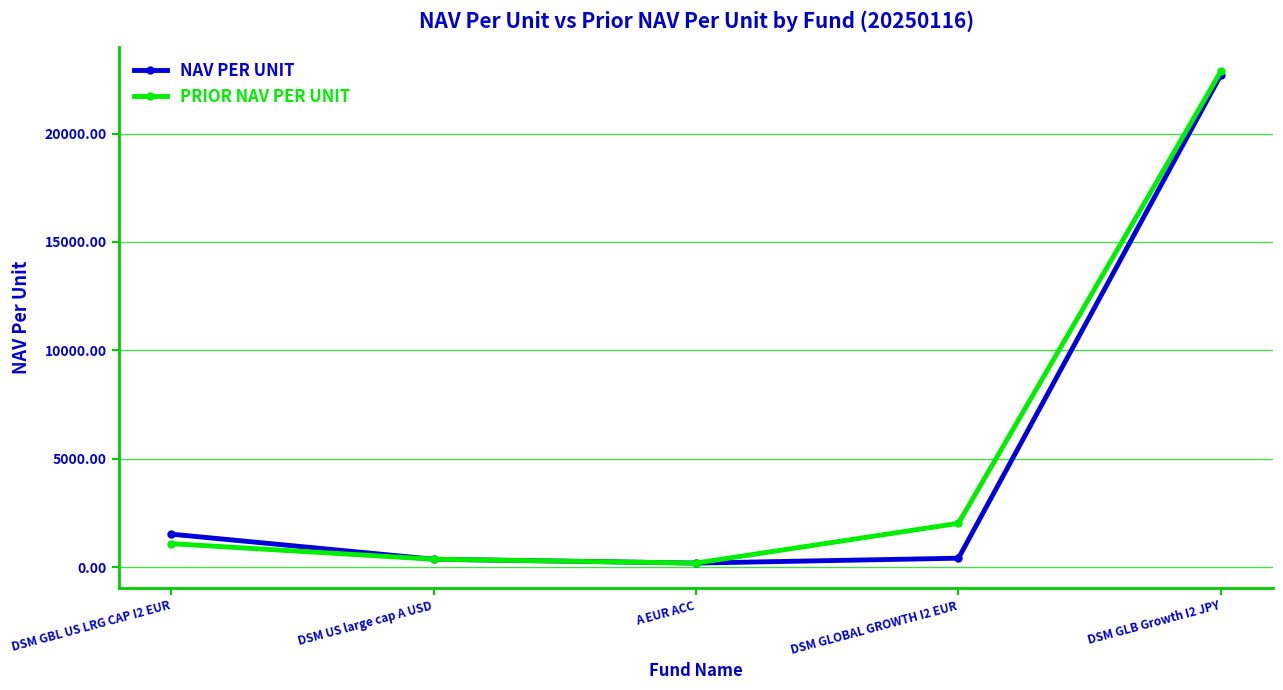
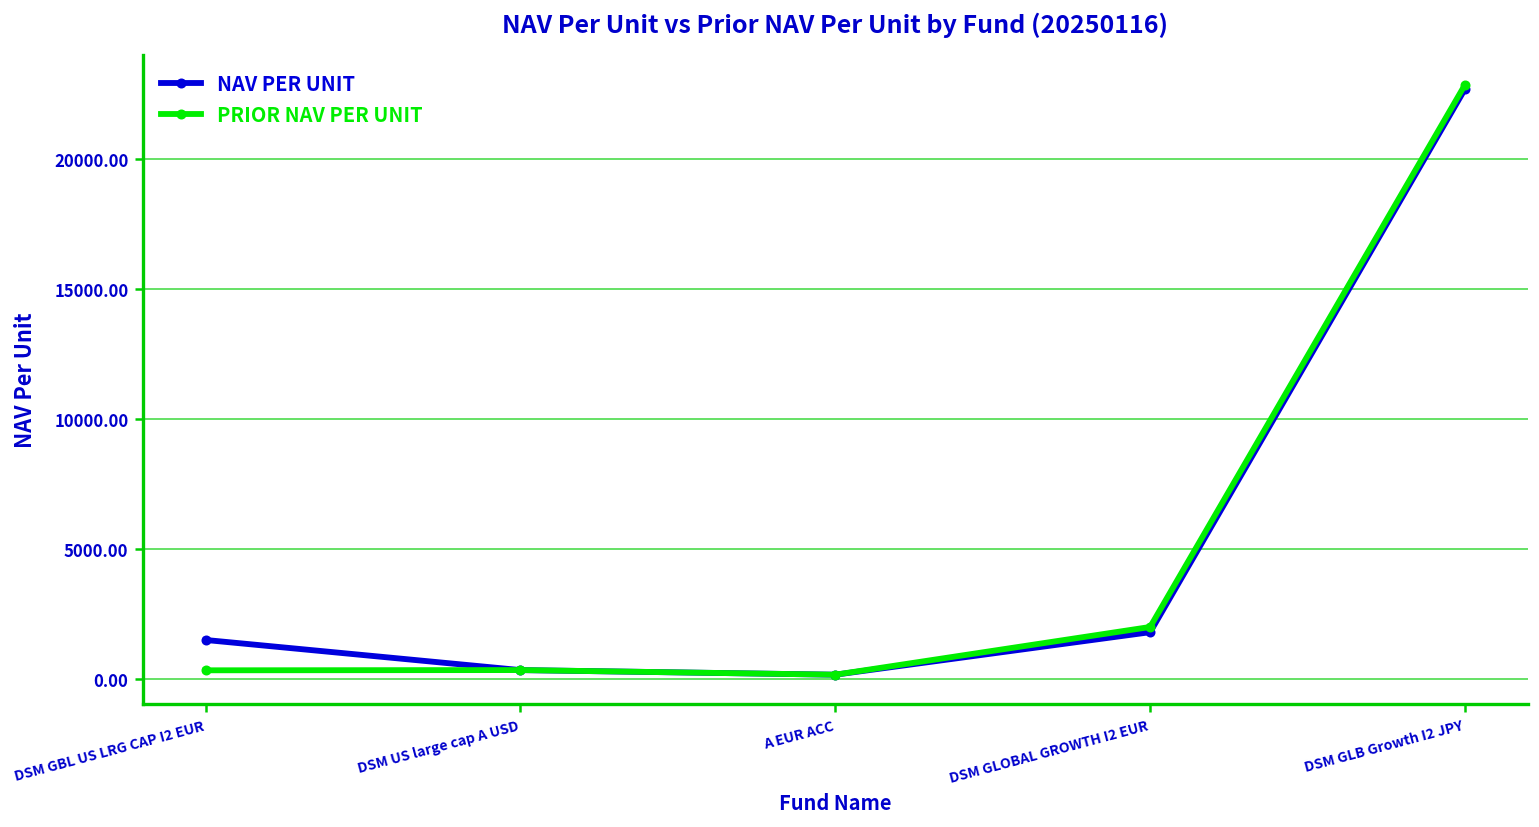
  {
    "NAV PER UNIT": {
      "DSM GBL US LRG CAP I2 EUR": 1500,
-     "DSM GLOBAL GROWTH I2 EUR": 400,
+     "DSM GLOBAL GROWTH I2 EUR": 1800,
      "DSM GLB Growth I2 JPY": 22700
    },
    "PRIOR NAV PER UNIT": {
-     "DSM GBL US LRG CAP I2 EUR": 1100,
+     "DSM GBL US LRG CAP I2 EUR": 400,
      "DSM GLOBAL GROWTH I2 EUR": 2000,
      "DSM GLB Growth I2 JPY": 22900
    }
  }
